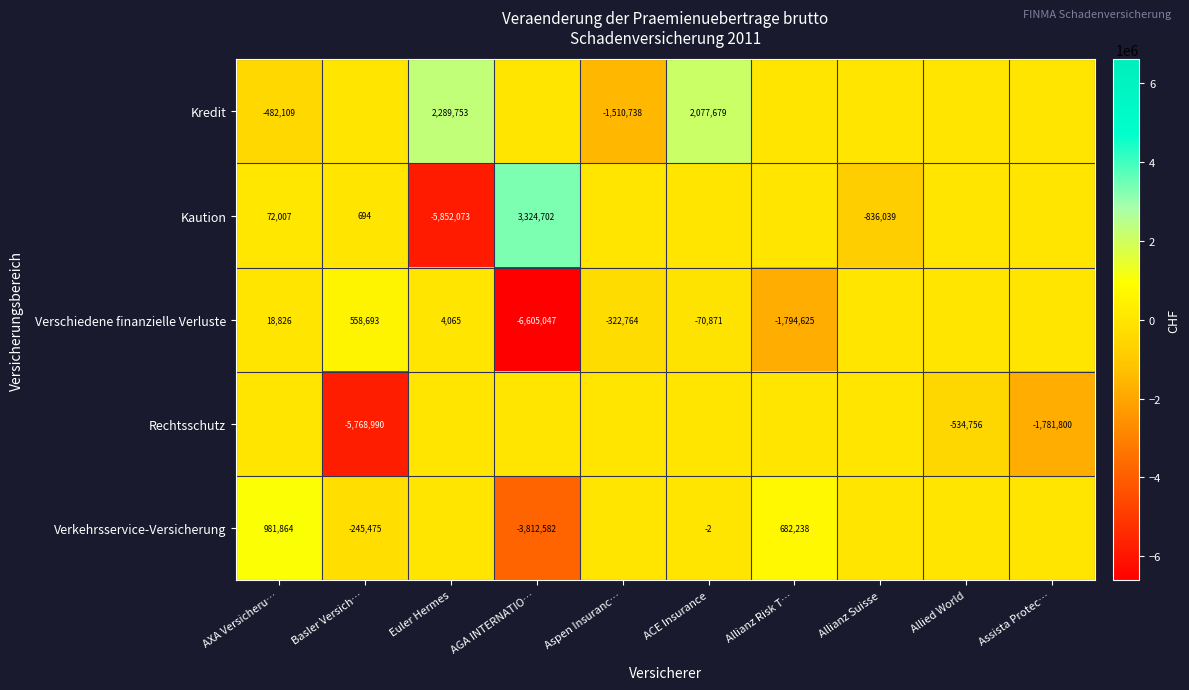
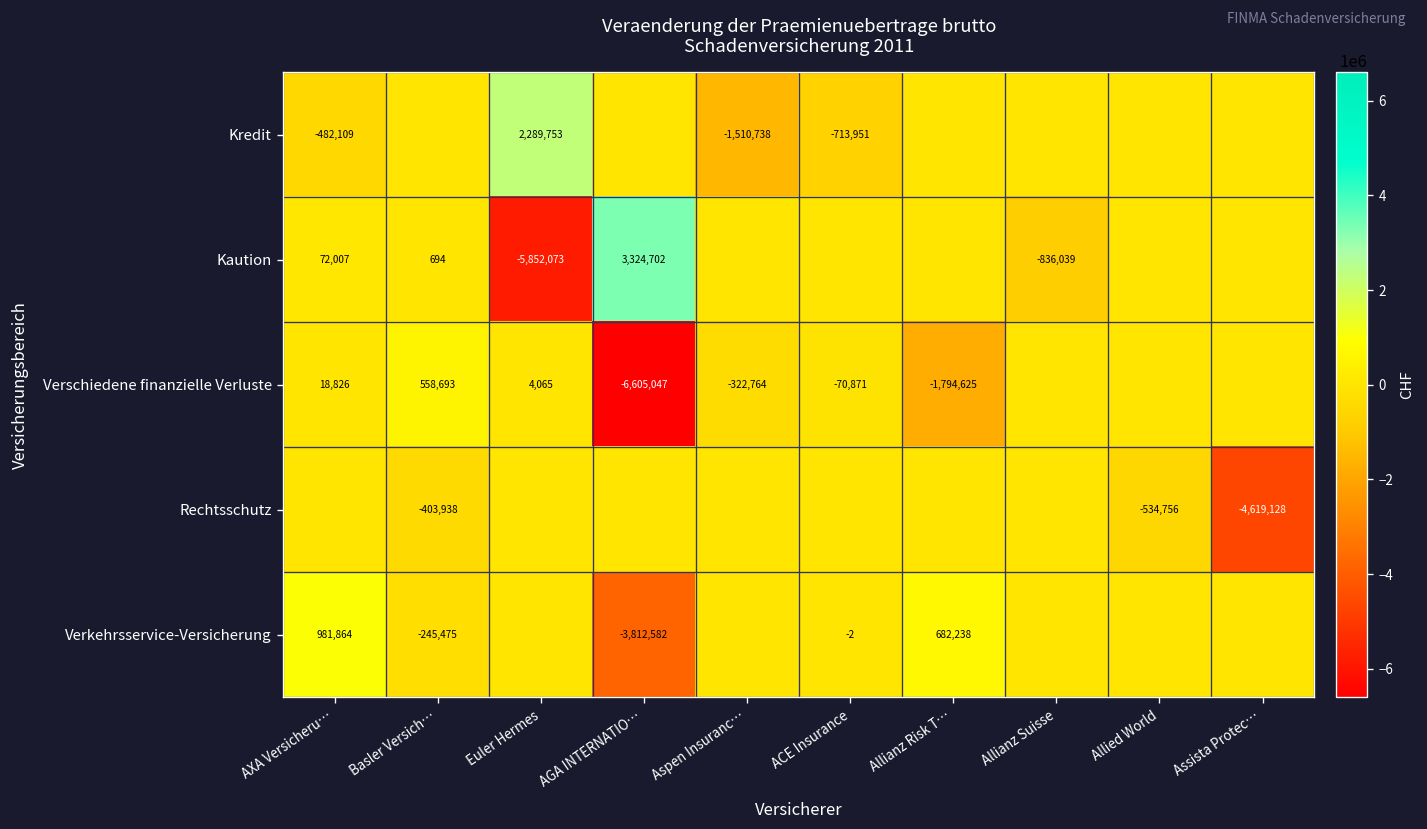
  {
    "Kredit": {
      "AXA Versicheru…": "-482,109",
      "Euler Hermes": "2,289,753",
      "Aspen Insuranc…": "-1,510,738",
-     "ACE Insurance": "2,077,679"
+     "ACE Insurance": "-713,951"
    },
    "Kaution": {
      "AXA Versicheru…": "72,007",
      "Basler Versich…": "694",
      "Euler Hermes": "-5,852,073",
      "AGA INTERNATIO…": "3,324,702",
      "Allianz Suisse": "-836,039"
    },
    "Verschiedene finanzielle Verluste": {
      "AXA Versicheru…": "18,826",
      "Basler Versich…": "558,693",
      "Euler Hermes": "4,065",
      "AGA INTERNATIO…": "-6,605,047",
      "Aspen Insuranc…": "-322,764",
      "ACE Insurance": "-70,871",
      "Allianz Risk T…": "-1,794,625"
    },
    "Rechtsschutz": {
-     "Basler Versich…": "-5,768,990",
+     "Basler Versich…": "-403,938",
      "Allied World": "-534,756",
-     "Assista Protec…": "-1,781,800"
+     "Assista Protec…": "-4,619,128"
    },
    "Verkehrsservice-Versicherung": {
      "AXA Versicheru…": "981,864",
      "Basler Versich…": "-245,475",
      "AGA INTERNATIO…": "-3,812,582",
      "ACE Insurance": "-2",
      "Allianz Risk T…": "682,238"
    }
  }
